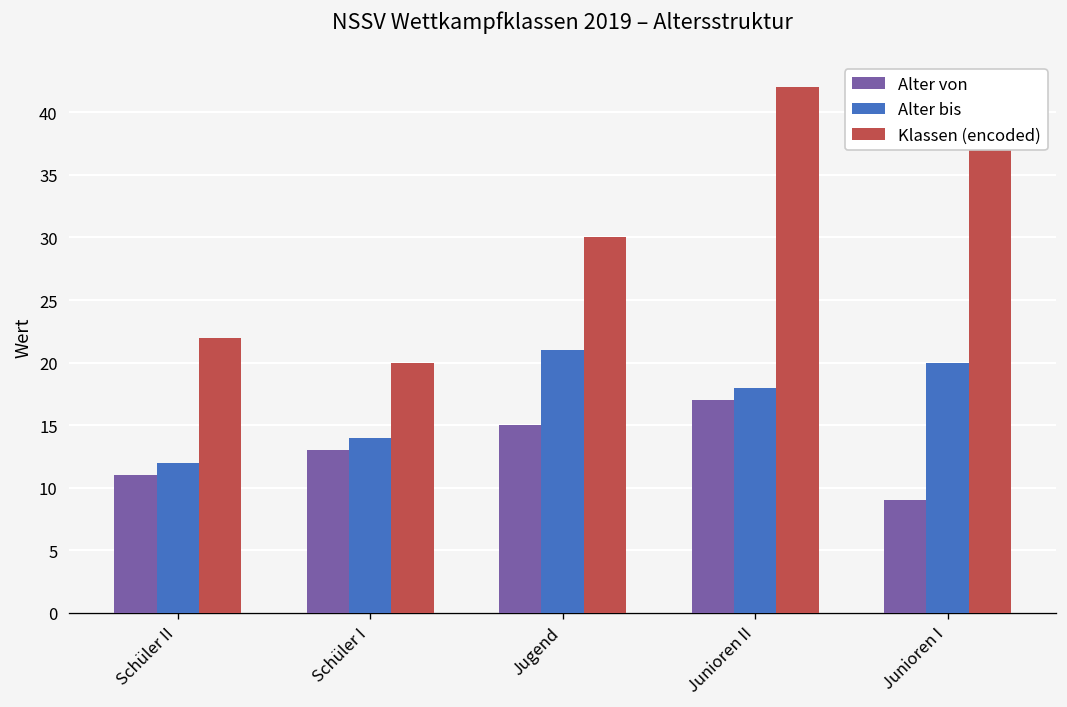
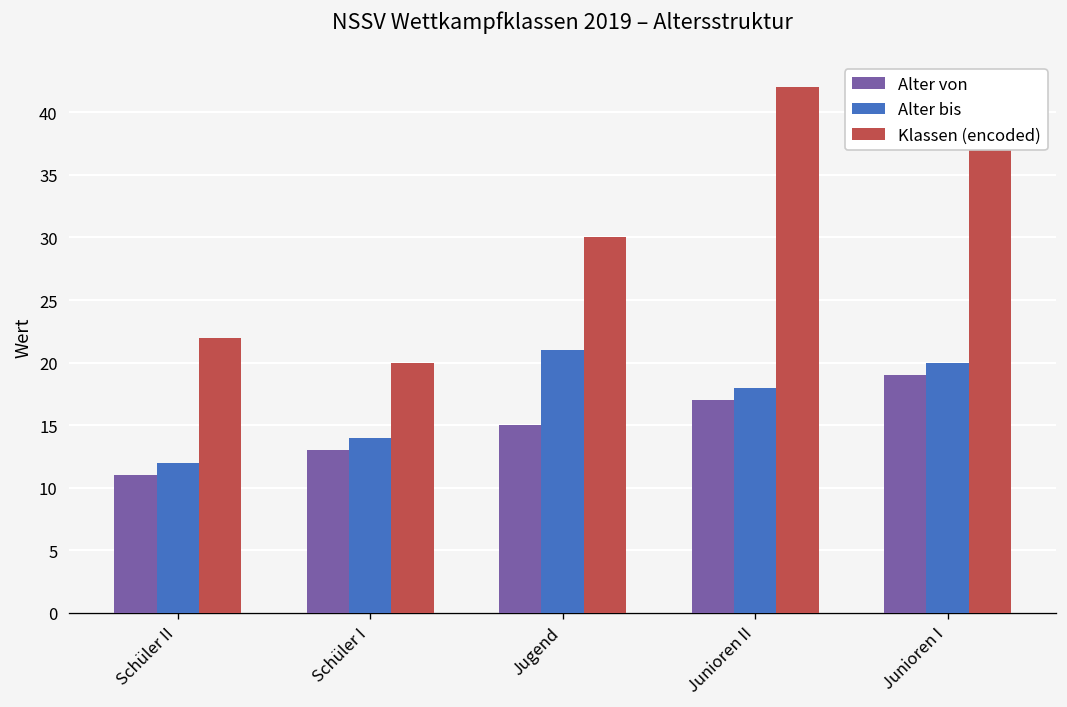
  {
    "Alter von": {
      "Schüler II": 11,
      "Schüler I": 13,
      "Jugend": 15,
      "Junioren II": 17,
-     "Junioren I": 9
+     "Junioren I": 19
    },
    "Alter bis": {
      "Schüler II": 12,
      "Schüler I": 14,
      "Jugend": 21,
      "Junioren II": 18,
      "Junioren I": 20
    },
    "Klassen (encoded)": {
      "Schüler II": 22,
      "Schüler I": 20,
      "Jugend": 30,
      "Junioren II": 42
    }
  }
